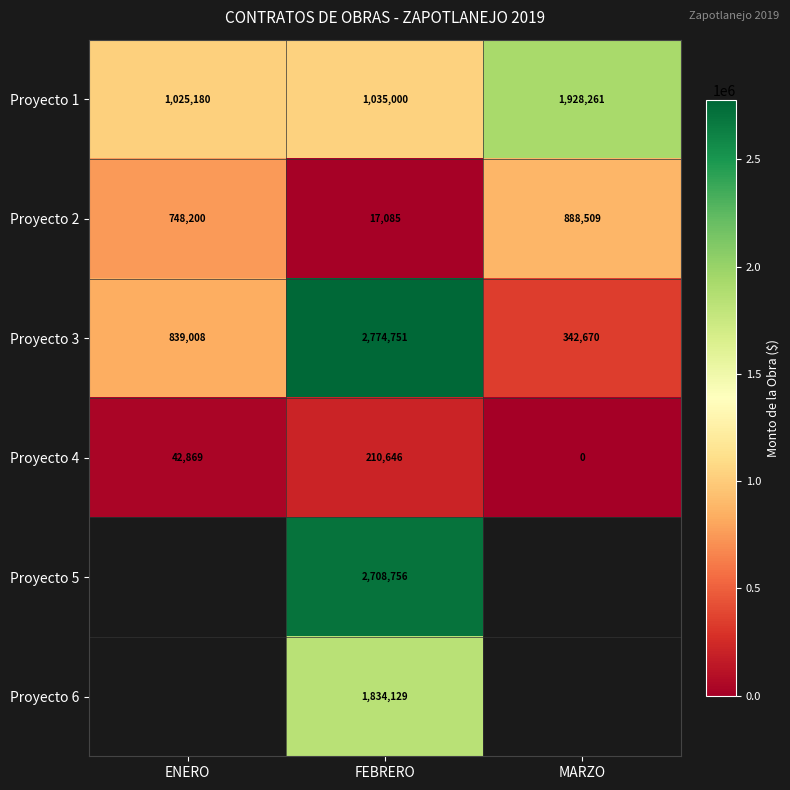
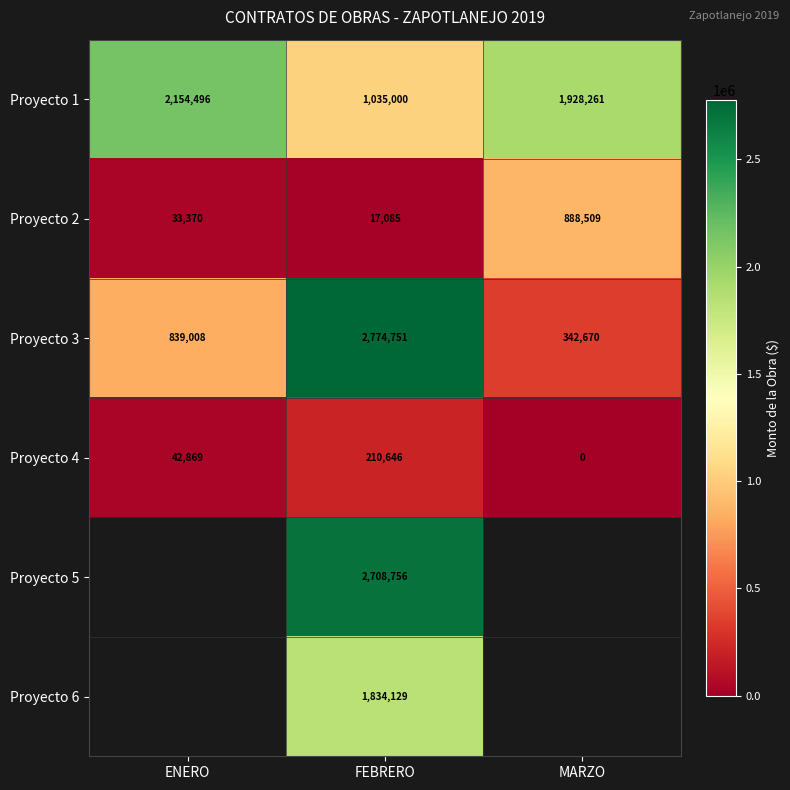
  {
    "Proyecto 1": {
-     "ENERO": "1,025,180",
+     "ENERO": "2,154,496",
      "FEBRERO": "1,035,000",
      "MARZO": "1,928,261"
    },
    "Proyecto 2": {
-     "ENERO": "748,200",
+     "ENERO": "33,370",
      "FEBRERO": "17,085",
      "MARZO": "888,509"
    },
    "Proyecto 3": {
      "ENERO": "839,008",
      "FEBRERO": "2,774,751",
      "MARZO": "342,670"
    },
    "Proyecto 4": {
      "ENERO": "42,869",
      "FEBRERO": "210,646",
      "MARZO": "0"
    },
    "Proyecto 5": {
      "FEBRERO": "2,708,756"
    },
    "Proyecto 6": {
      "FEBRERO": "1,834,129"
    }
  }
